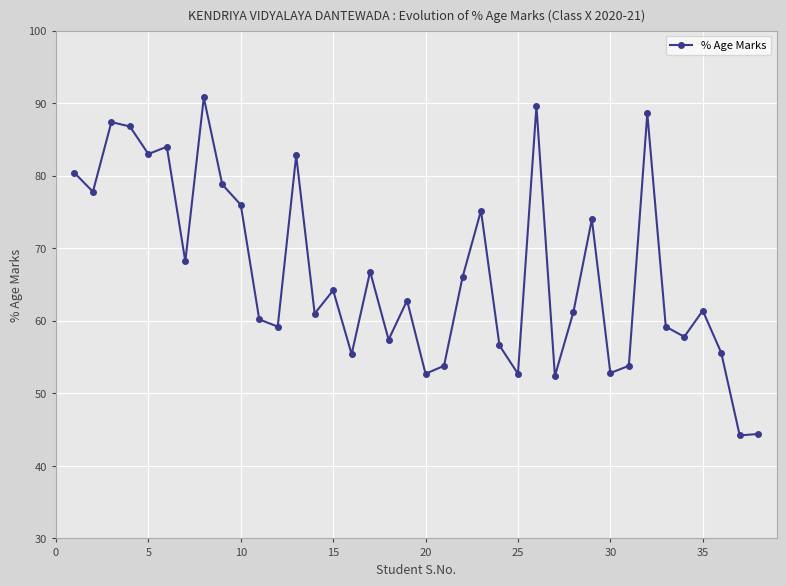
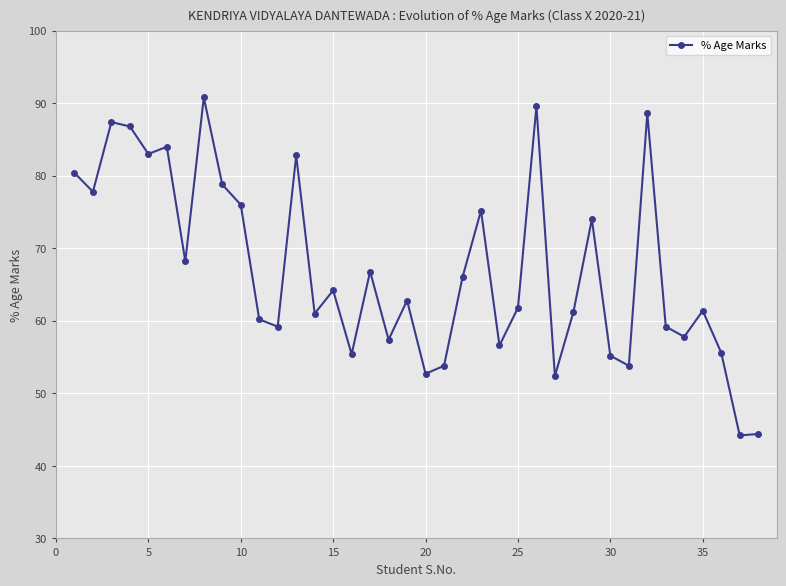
  {
    "5": 83,
    "10": 76,
    "15": 64,
    "20": 53,
-   "25": 53,
-   "30": 53,
+   "25": 62,
+   "30": 55,
    "35": 61
  }
